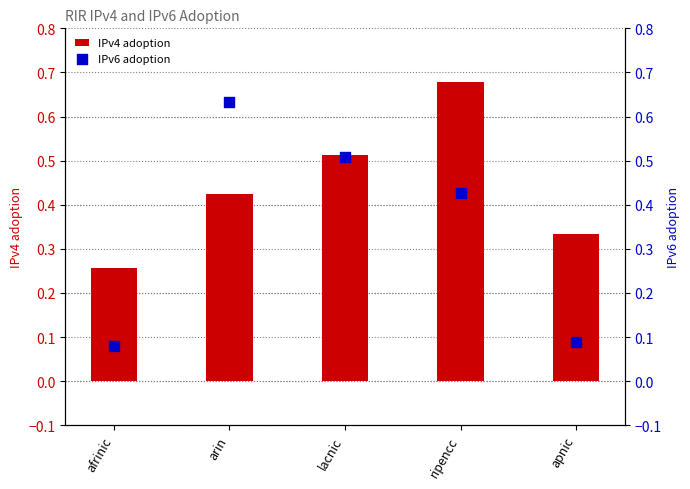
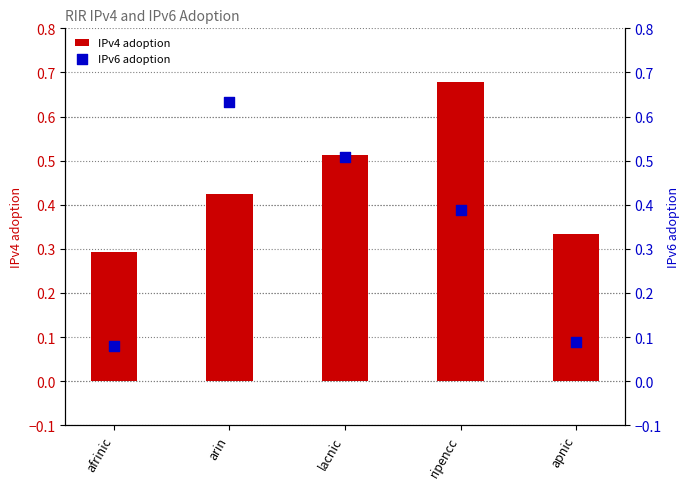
  {
    "IPv4 adoption": {
-     "afrinic": 0.26,
+     "afrinic": 0.29,
      "arin": 0.42,
      "lacnic": 0.51,
      "ripencc": 0.68,
      "apnic": 0.33
    },
    "IPv6 adoption": {
-     "ripencc": 0.43
+     "ripencc": 0.39
    }
  }
